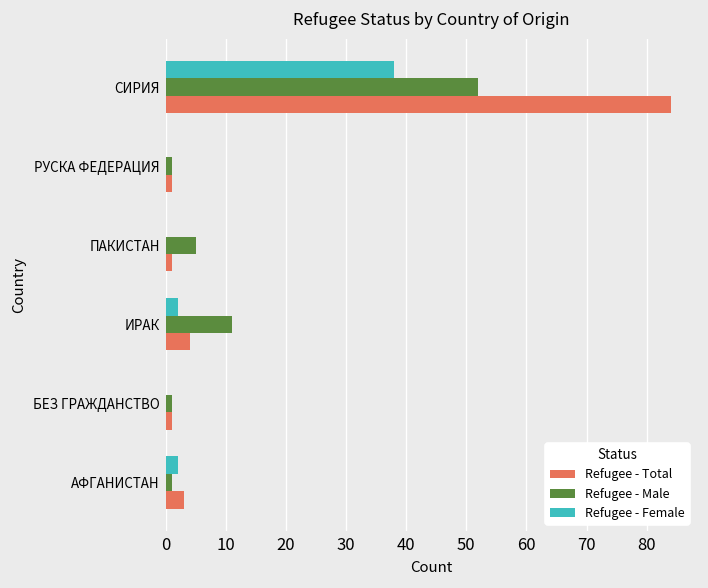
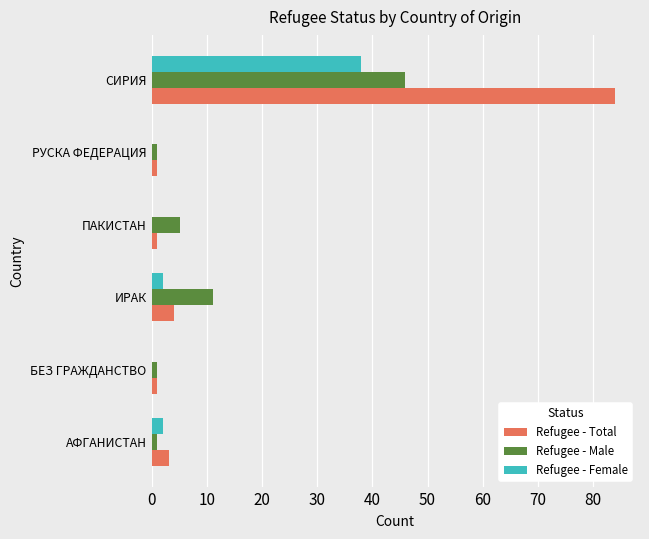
  {
    "Refugee - Total": {
      "СИРИЯ": 84,
      "РУСКА ФЕДЕРАЦИЯ": 1,
      "ПАКИСТАН": 1,
      "ИРАК": 4,
      "БЕЗ ГРАЖДАНСТВО": 1,
      "АФГАНИСТАН": 3
    },
    "Refugee - Male": {
-     "СИРИЯ": 52,
+     "СИРИЯ": 46,
      "РУСКА ФЕДЕРАЦИЯ": 1,
      "ПАКИСТАН": 5,
      "ИРАК": 11,
      "БЕЗ ГРАЖДАНСТВО": 1,
      "АФГАНИСТАН": 1
    },
    "Refugee - Female": {
      "СИРИЯ": 38,
      "РУСКА ФЕДЕРАЦИЯ": 0,
      "ПАКИСТАН": 0,
      "ИРАК": 2,
      "БЕЗ ГРАЖДАНСТВО": 0,
      "АФГАНИСТАН": 2
    }
  }
